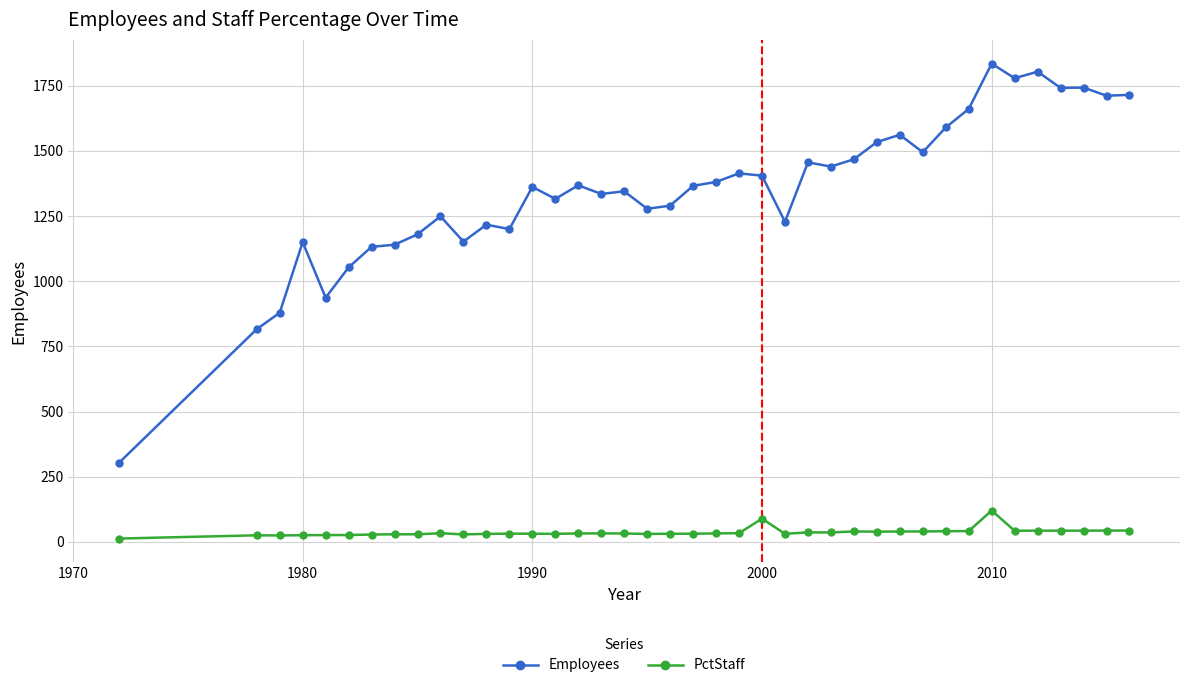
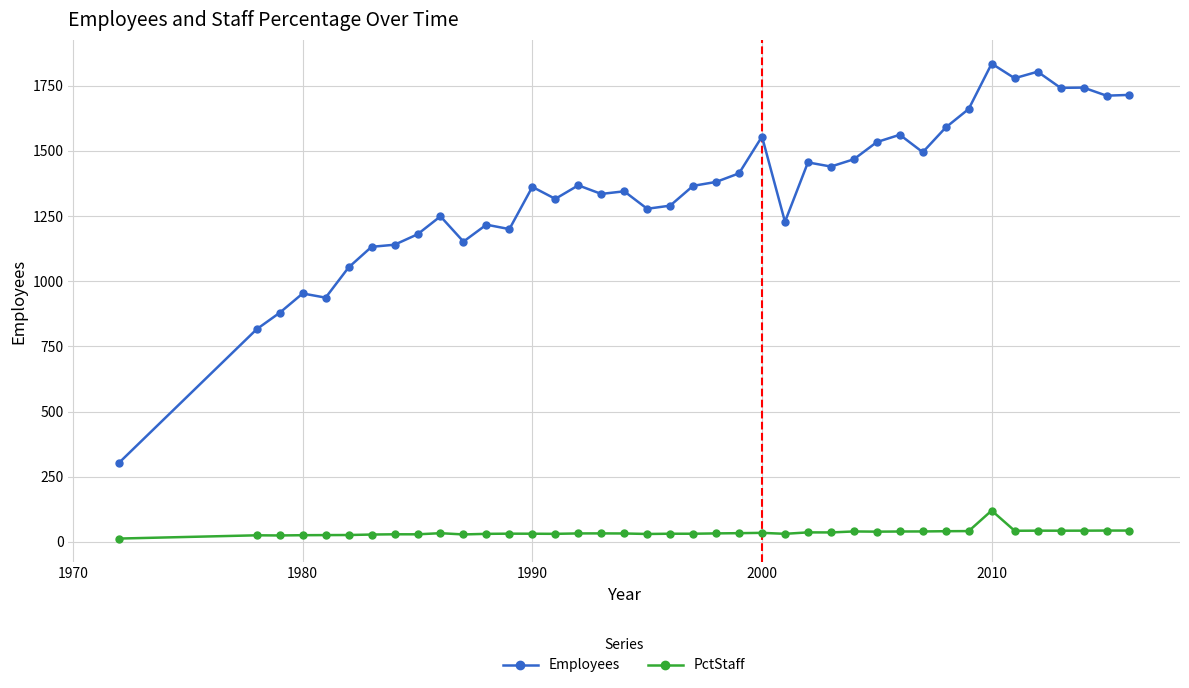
  {
    "Employees": {
-     "1980": 1150,
+     "1980": 950,
      "1990": 1360,
-     "2000": 1410,
+     "2000": 1560,
      "2010": 1840
    },
    "PctStaff": {
      "1980": 30,
      "1990": 30,
-     "2000": 90,
+     "2000": 30,
      "2010": 120
    }
  }
